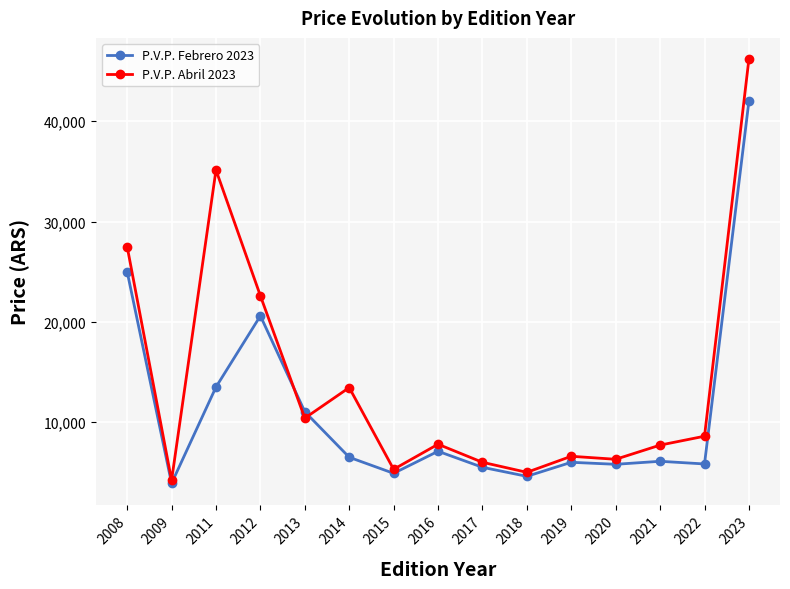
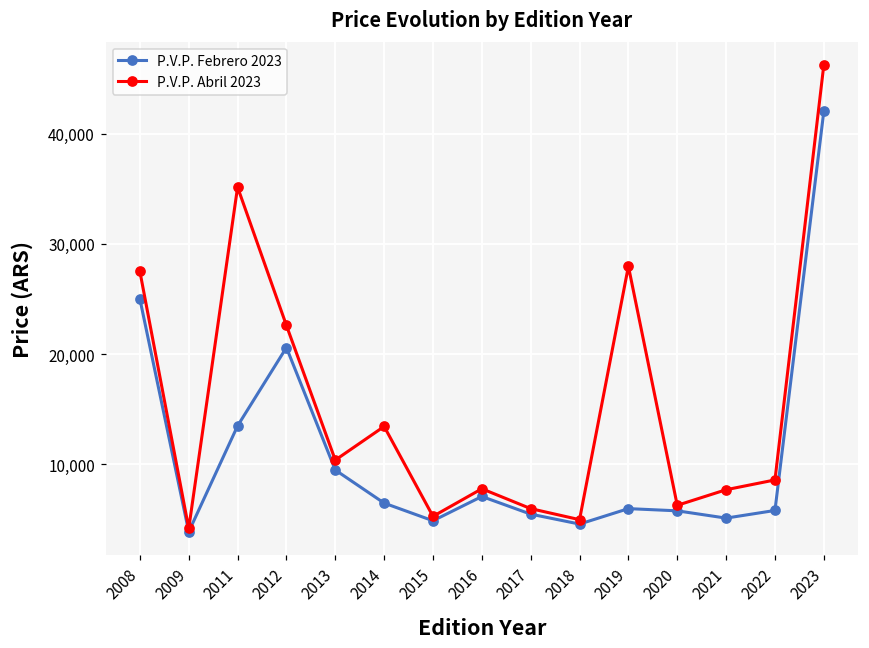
  {
    "P.V.P. Febrero 2023": {
      "2008": "25,000",
      "2009": "3,900",
      "2011": "13,500",
      "2012": "20,600",
-     "2013": "11,000",
+     "2013": "9,500",
      "2014": "6,500",
      "2015": "4,900",
      "2016": "7,100",
      "2017": "5,500",
      "2018": "4,600",
      "2019": "6,000",
      "2020": "5,800",
-     "2021": "6,100",
+     "2021": "5,100",
      "2022": "5,800",
      "2023": "42,000"
    },
    "P.V.P. Abril 2023": {
      "2008": "27,500",
      "2009": "4,200",
      "2011": "35,100",
      "2012": "22,600",
      "2013": "10,400",
      "2014": "13,400",
      "2015": "5,300",
      "2016": "7,800",
      "2017": "6,000",
      "2018": "5,000",
-     "2019": "6,600",
+     "2019": "28,000",
      "2020": "6,300",
      "2021": "7,700",
      "2022": "8,600",
      "2023": "46,200"
    }
  }
